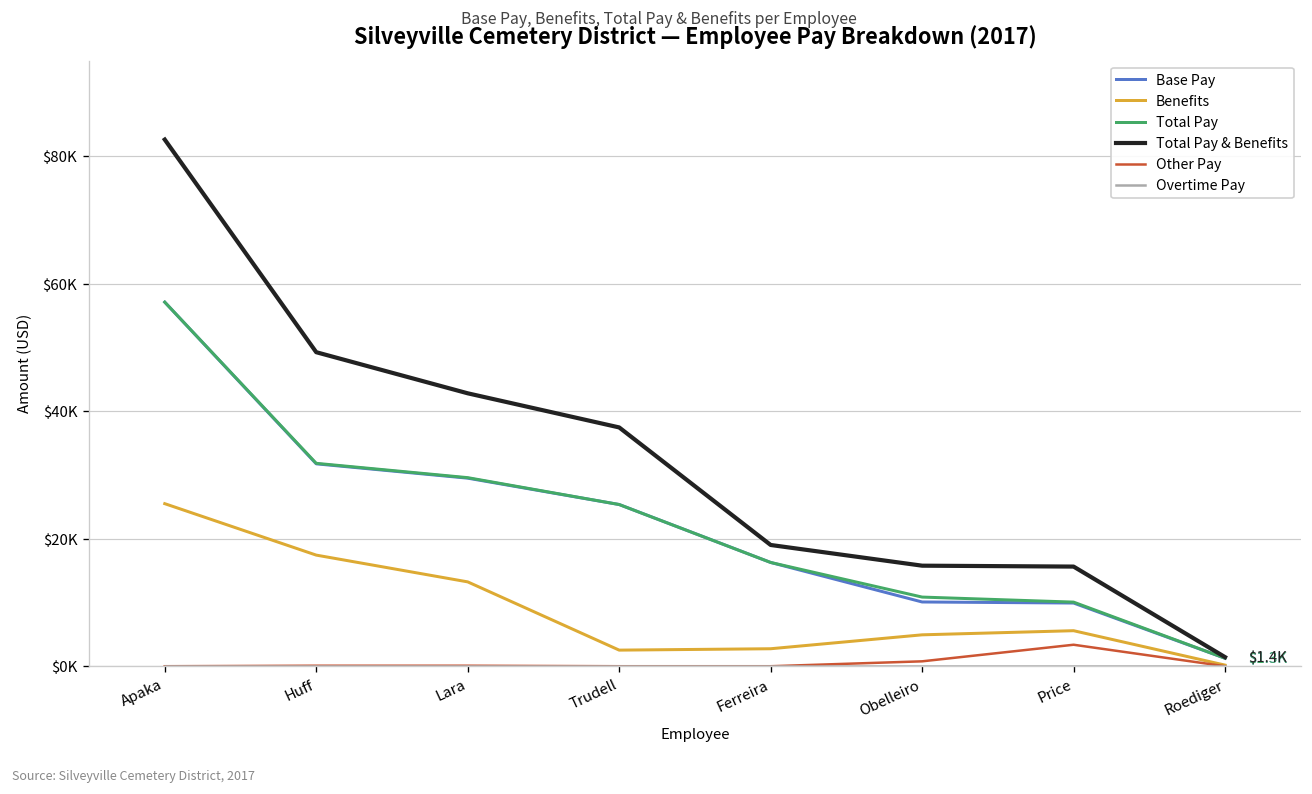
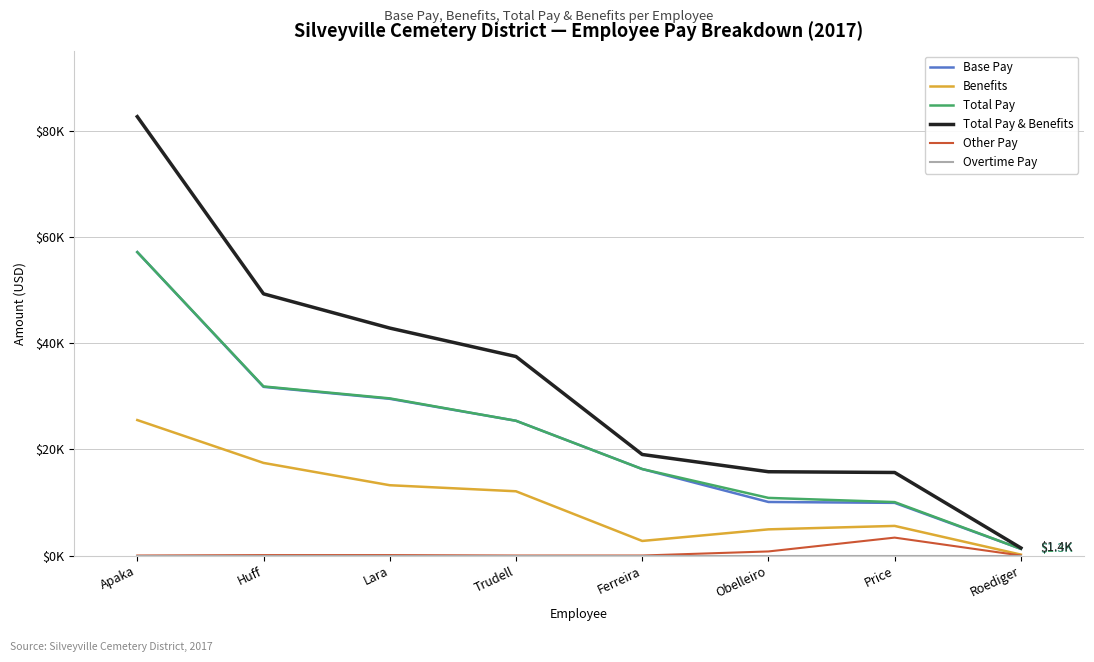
  {
    "Base Pay": {
      "Obelleiro": "$10000"
    },
    "Benefits": {
      "Apaka": "$26000",
      "Huff": "$17000",
      "Lara": "$13000",
-     "Trudell": "$3000",
+     "Trudell": "$12000",
      "Ferreira": "$3000",
      "Obelleiro": "$5000",
      "Price": "$6000"
    },
    "Total Pay": {
      "Obelleiro": "$11000"
    },
    "Total Pay & Benefits": {
      "Apaka": "$83000",
      "Huff": "$49000",
      "Lara": "$43000",
      "Trudell": "$37000",
      "Ferreira": "$19000",
      "Obelleiro": "$16000",
      "Price": "$16000"
    },
    "Other Pay": {
      "Obelleiro": "$1000",
      "Price": "$3000"
    },
    "Overtime Pay": {
      "Obelleiro": "$0",
      "Price": "$0"
    }
  }
